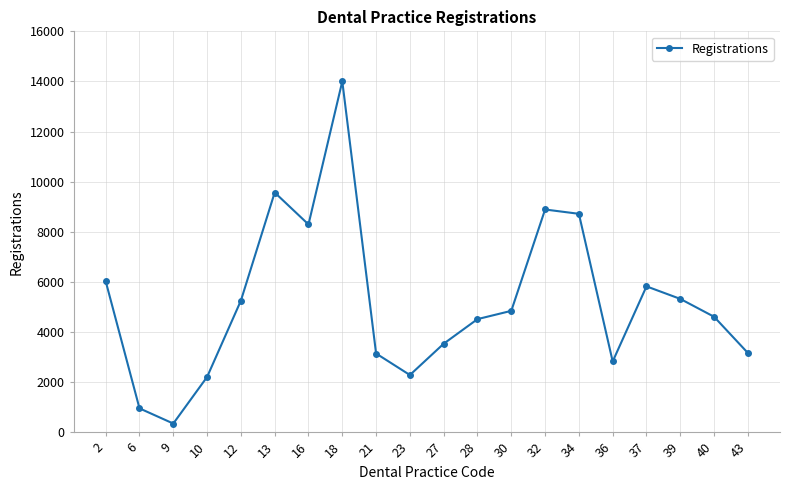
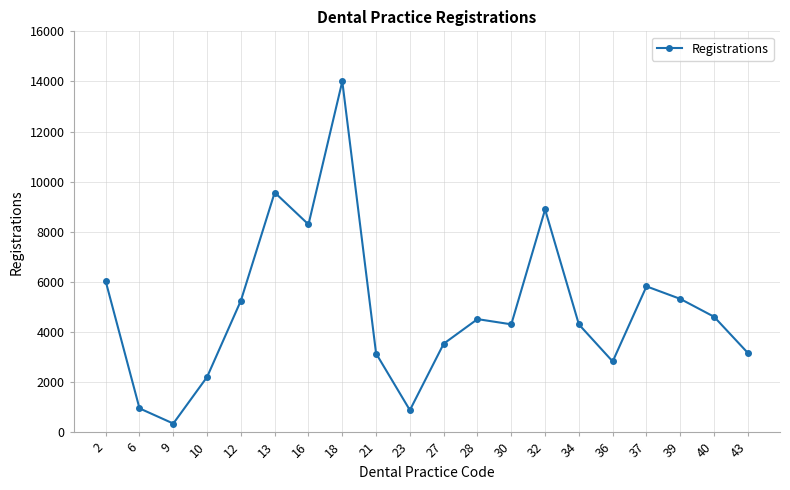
  {
    "2": 6000,
    "6": 1000,
    "9": 400,
    "10": 2200,
    "12": 5300,
    "13": 9600,
    "16": 8300,
    "18": 14000,
    "21": 3100,
-   "23": 2300,
+   "23": 900,
    "27": 3500,
    "28": 4500,
-   "30": 4800,
+   "30": 4300,
    "32": 8900,
-   "34": 8700,
+   "34": 4300,
    "36": 2800,
    "37": 5800,
    "39": 5300,
    "40": 4600,
    "43": 3200
  }
